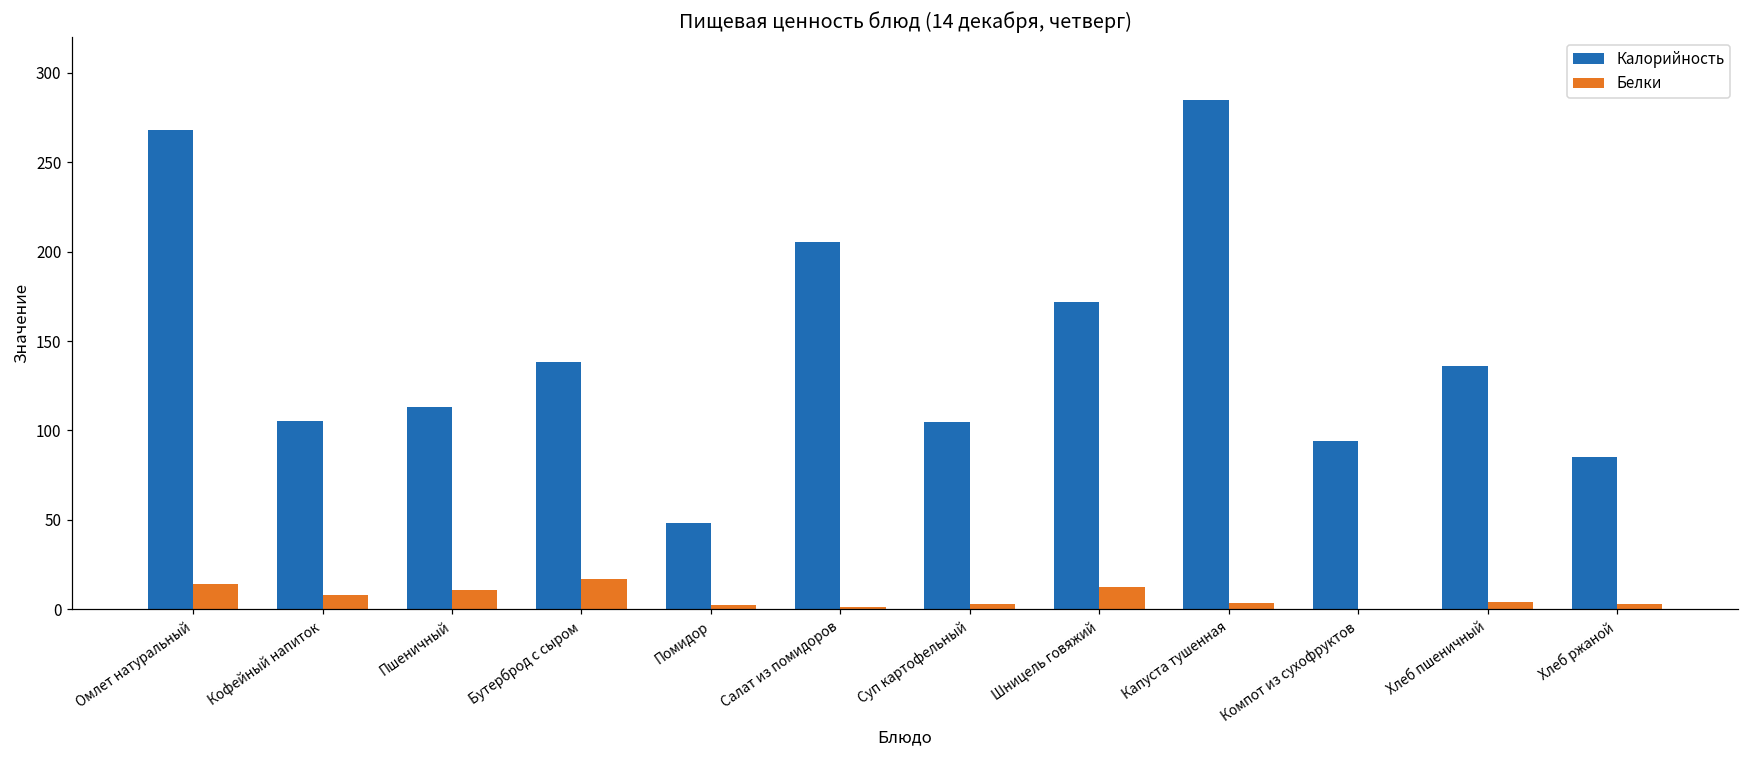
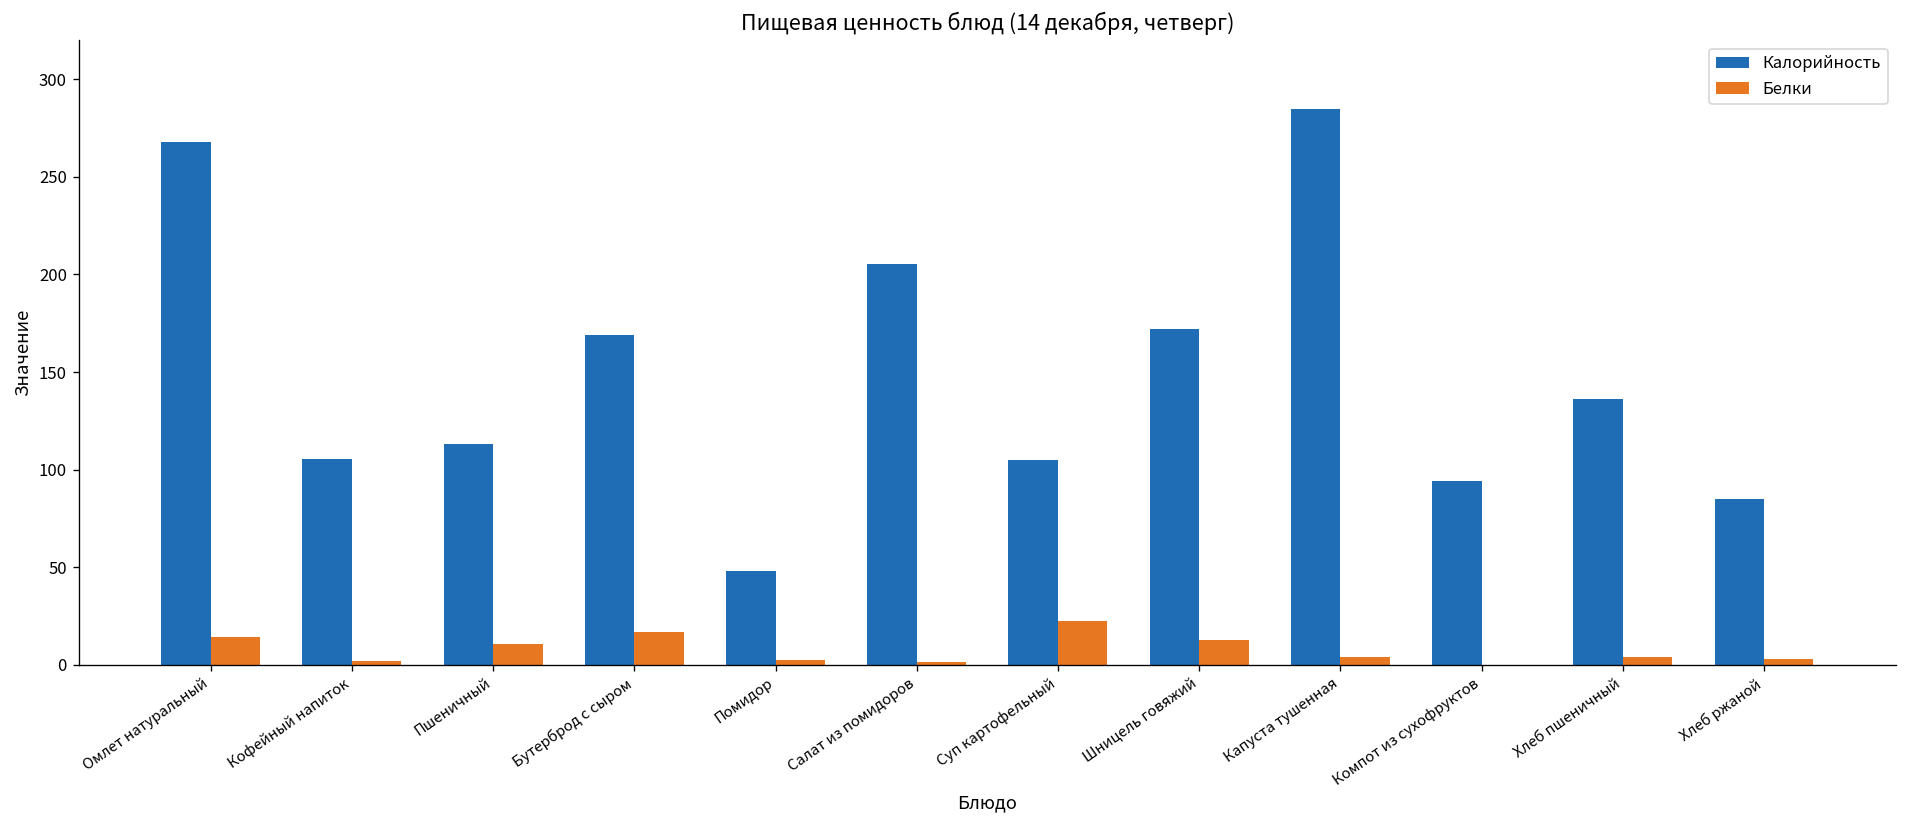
  {
    "Калорийность": {
      "Омлет натуральный": 268,
      "Кофейный напиток": 105,
      "Пшеничный": 113,
-     "Бутерброд с сыром": 138,
+     "Бутерброд с сыром": 169,
      "Помидор": 48,
      "Салат из помидоров": 206,
      "Суп картофельный": 105,
      "Шницель говяжий": 172,
      "Капуста тушенная": 285,
      "Компот из сухофруктов": 94,
      "Хлеб пшеничный": 136,
      "Хлеб ржаной": 85
    },
    "Белки": {
      "Омлет натуральный": 14,
-     "Кофейный напиток": 8,
+     "Кофейный напиток": 2,
      "Пшеничный": 11,
      "Бутерброд с сыром": 17,
      "Помидор": 2,
-     "Суп картофельный": 3,
+     "Суп картофельный": 22,
      "Шницель говяжий": 12,
      "Капуста тушенная": 4,
      "Хлеб пшеничный": 4,
      "Хлеб ржаной": 3
    }
  }
